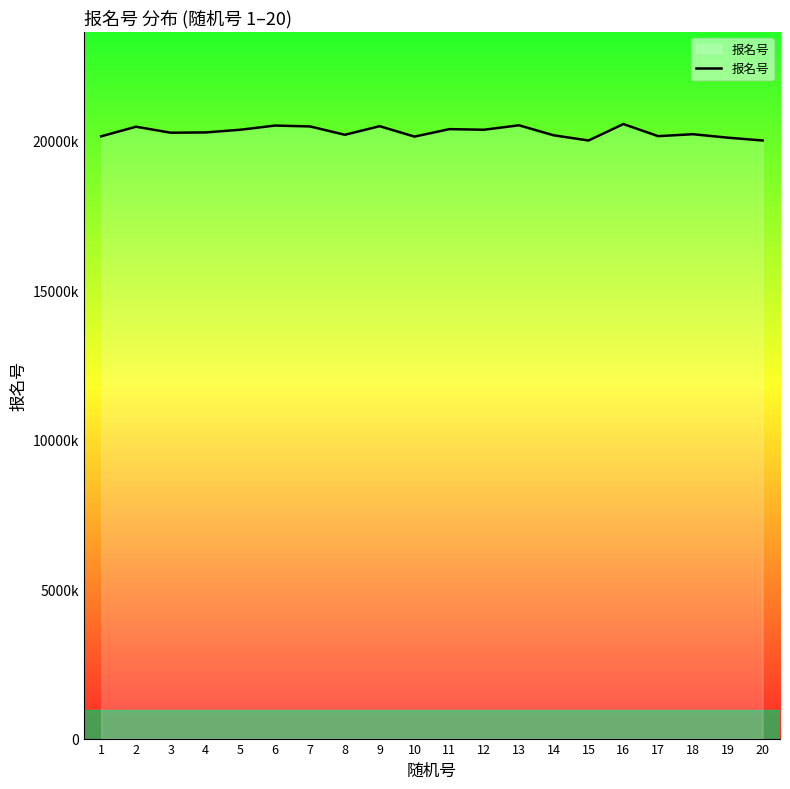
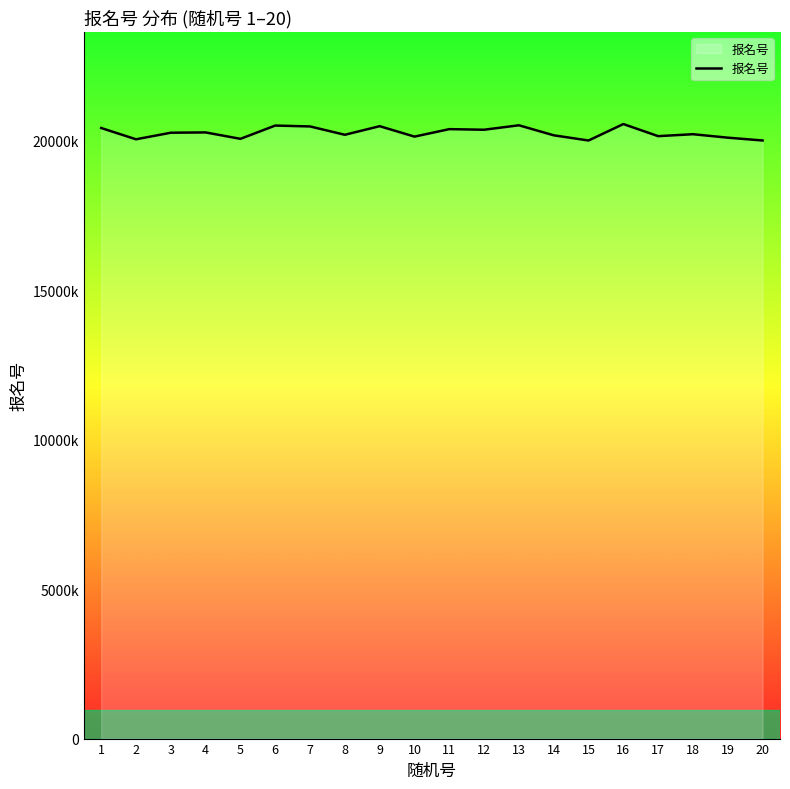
  {
-   "1": 20200000,
-   "2": 20500000,
+   "1": 20400000,
+   "2": 20100000,
    "3": 20300000,
    "4": 20300000,
-   "5": 20400000,
+   "5": 20100000,
    "6": 20500000,
    "7": 20500000,
    "8": 20200000,
    "9": 20500000,
    "10": 20100000,
    "11": 20400000,
    "12": 20400000,
    "13": 20500000,
    "14": 20200000,
    "15": 20000000,
    "16": 20600000,
    "17": 20200000,
    "18": 20200000,
    "19": 20100000,
    "20": 20000000
  }
